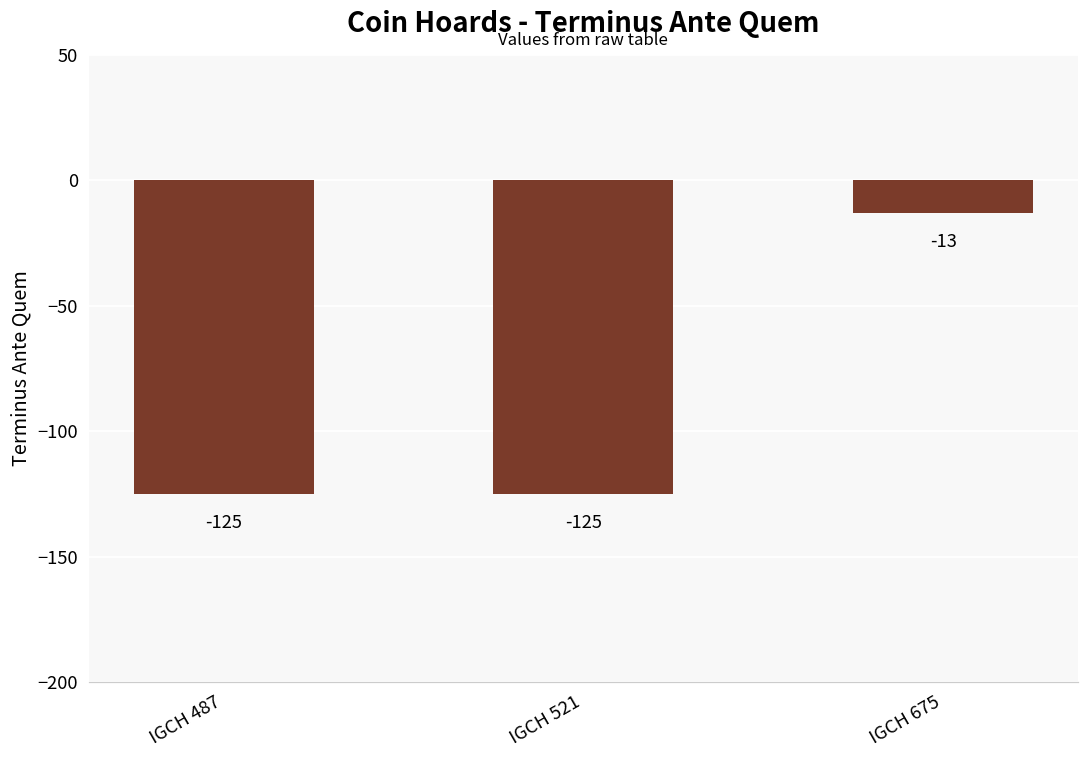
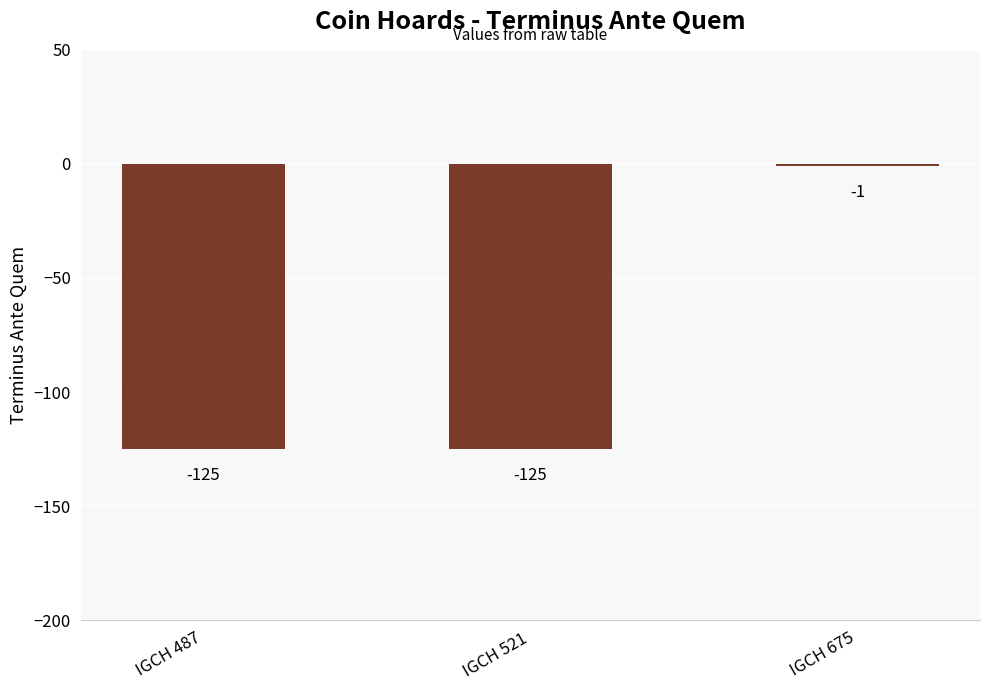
  {
    "IGCH 487": -125,
    "IGCH 521": -125,
-   "IGCH 675": -13
+   "IGCH 675": -1
  }
